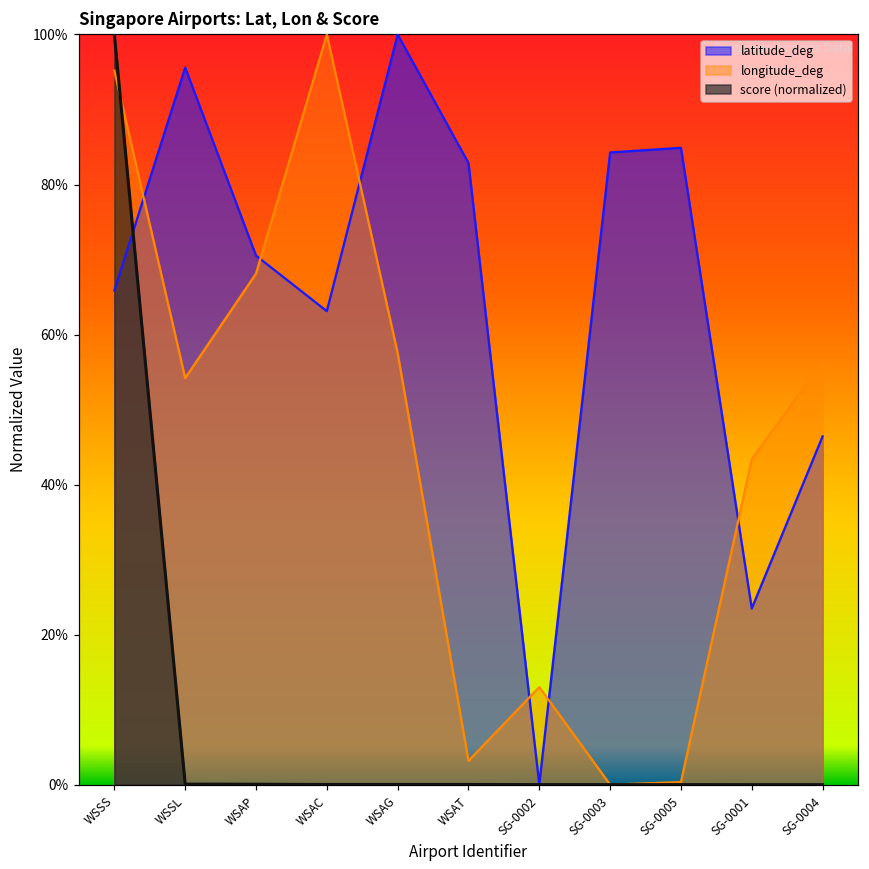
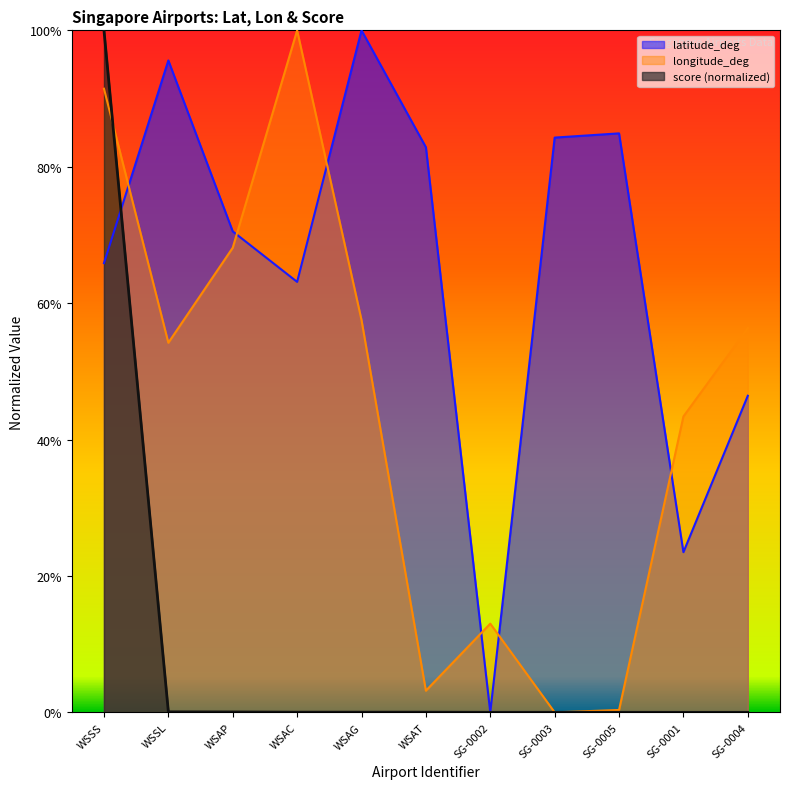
  {
    "latitude_deg": {
      "WSSS": "66%",
      "WSSL": "96%",
      "WSAP": "71%",
      "WSAC": "63%",
      "WSAG": "100%",
      "WSAT": "83%",
      "SG-0003": "84%",
      "SG-0005": "85%",
      "SG-0001": "23%",
      "SG-0004": "46%"
    },
    "longitude_deg": {
-     "WSSS": "95%",
+     "WSSS": "91%",
      "WSSL": "54%",
      "WSAP": "68%",
      "WSAC": "100%",
      "WSAG": "58%",
      "WSAT": "3%",
      "SG-0002": "13%",
      "SG-0001": "43%",
      "SG-0004": "56%"
    },
    "score (normalized)": {
      "WSSS": "100%",
      "WSSL": "0%",
      "WSAP": "0%",
      "WSAC": "0%",
      "WSAG": "0%",
      "WSAT": "0%",
      "SG-0001": "0%",
      "SG-0004": "0%"
    }
  }
